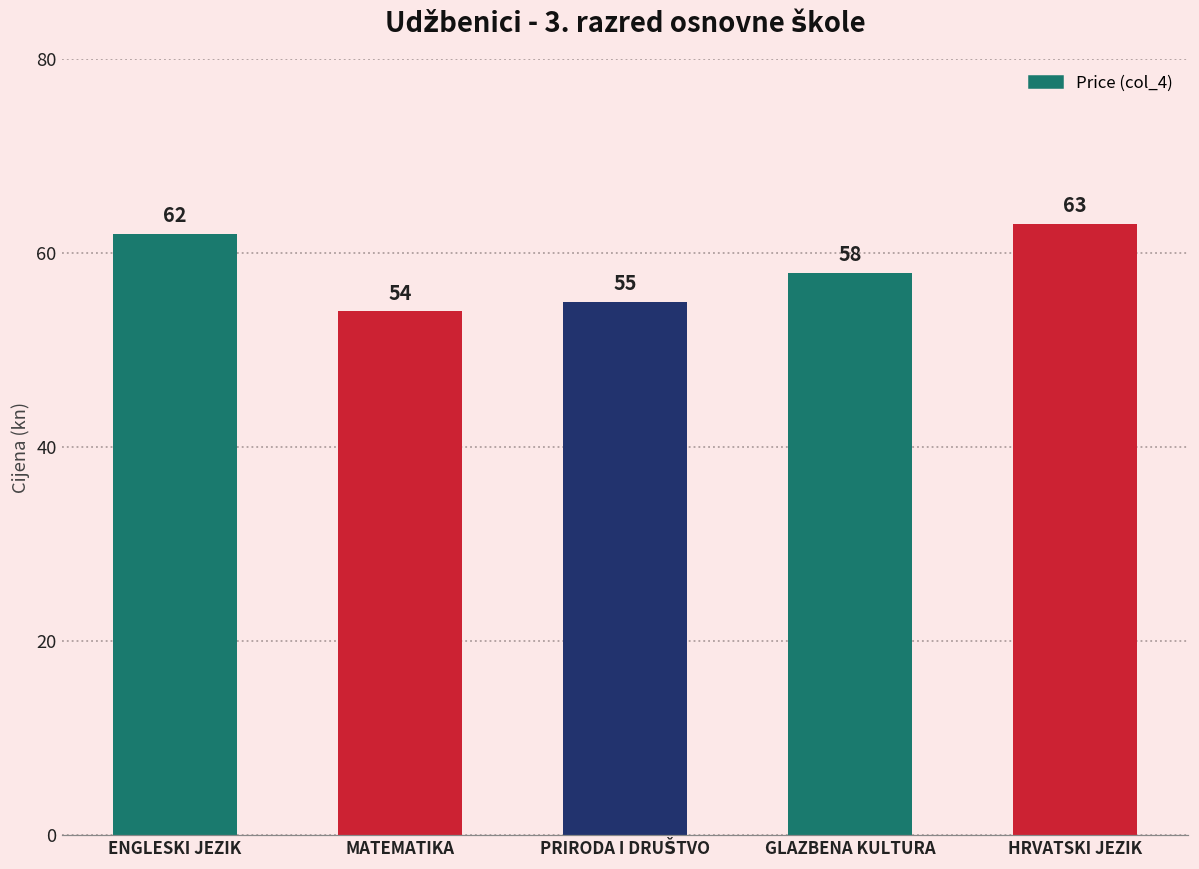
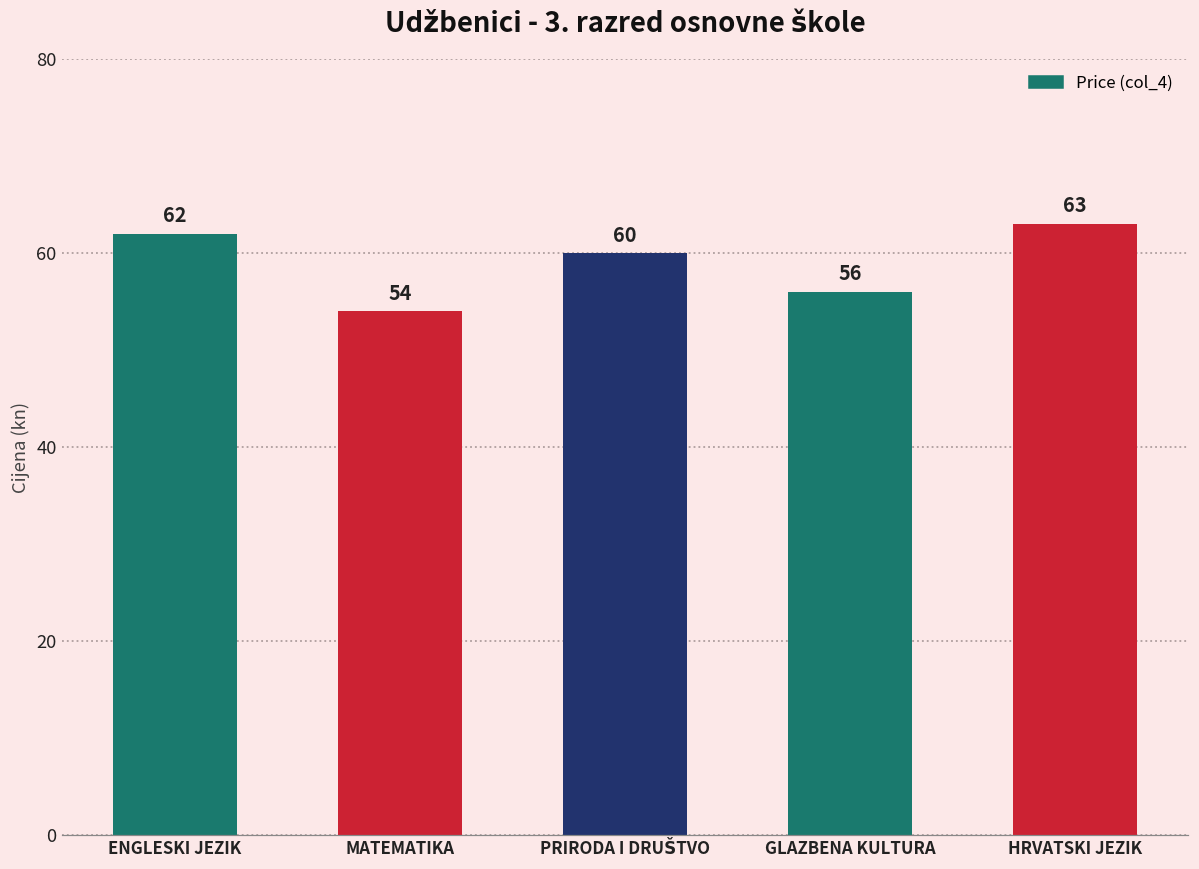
  {
    "ENGLESKI JEZIK": 62,
    "MATEMATIKA": 54,
-   "PRIRODA I DRUŠTVO": 55,
-   "GLAZBENA KULTURA": 58,
+   "PRIRODA I DRUŠTVO": 60,
+   "GLAZBENA KULTURA": 56,
    "HRVATSKI JEZIK": 63
  }
